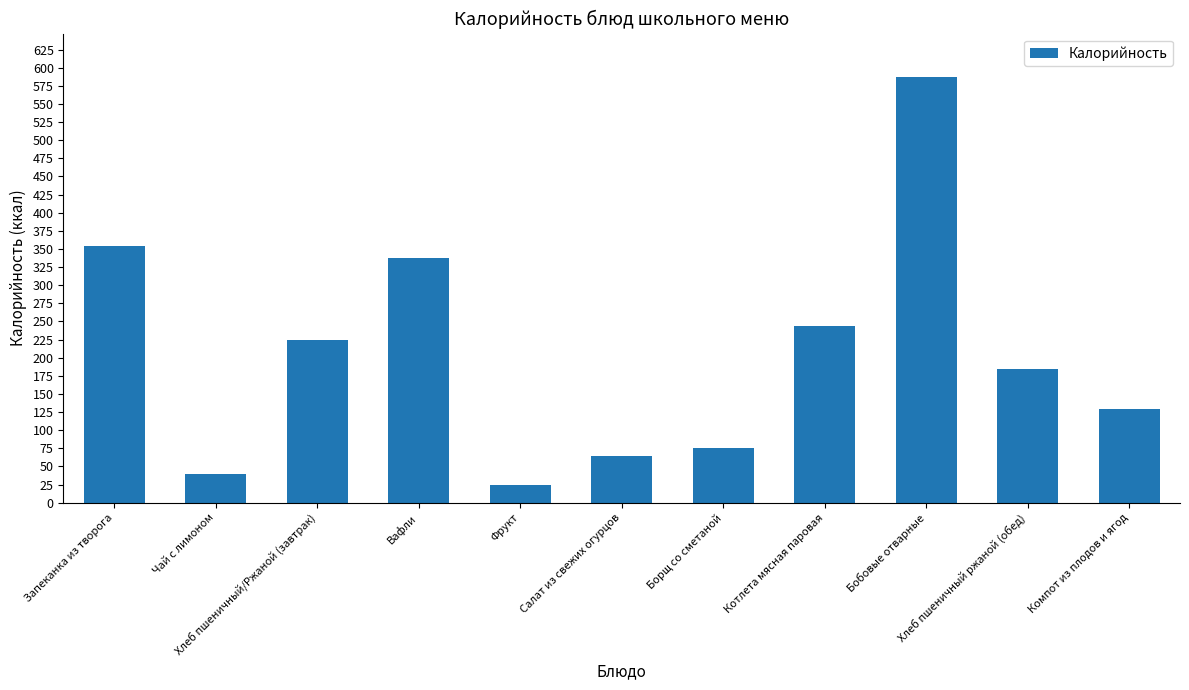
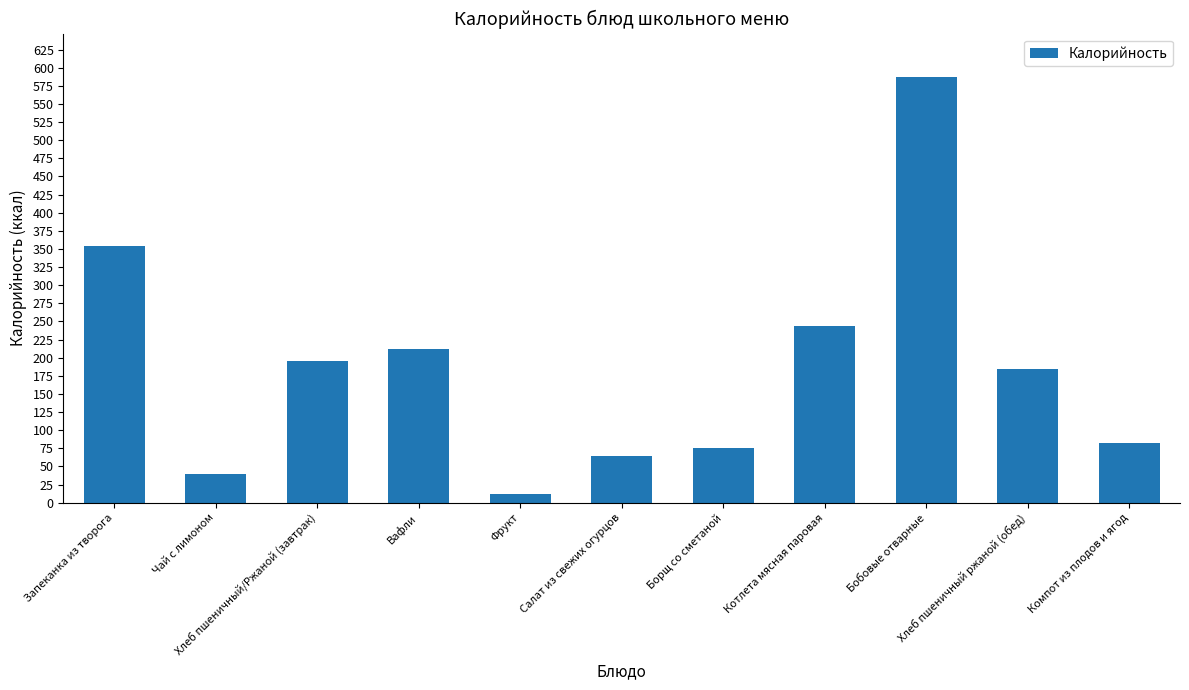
  {
    "Запеканка из творога": 350,
    "Чай с лимоном": 40,
-   "Хлеб пшеничный/Ржаной (завтрак)": 220,
-   "Вафли": 340,
-   "Фрукт": 20,
+   "Хлеб пшеничный/Ржаной (завтрак)": 200,
+   "Вафли": 210,
+   "Фрукт": 10,
    "Салат из свежих огурцов": 70,
    "Борщ со сметаной": 80,
    "Котлета мясная паровая": 240,
    "Бобовые отварные": 590,
    "Хлеб пшеничный ржаной (обед)": 180,
-   "Компот из плодов и ягод": 130
+   "Компот из плодов и ягод": 80
  }
